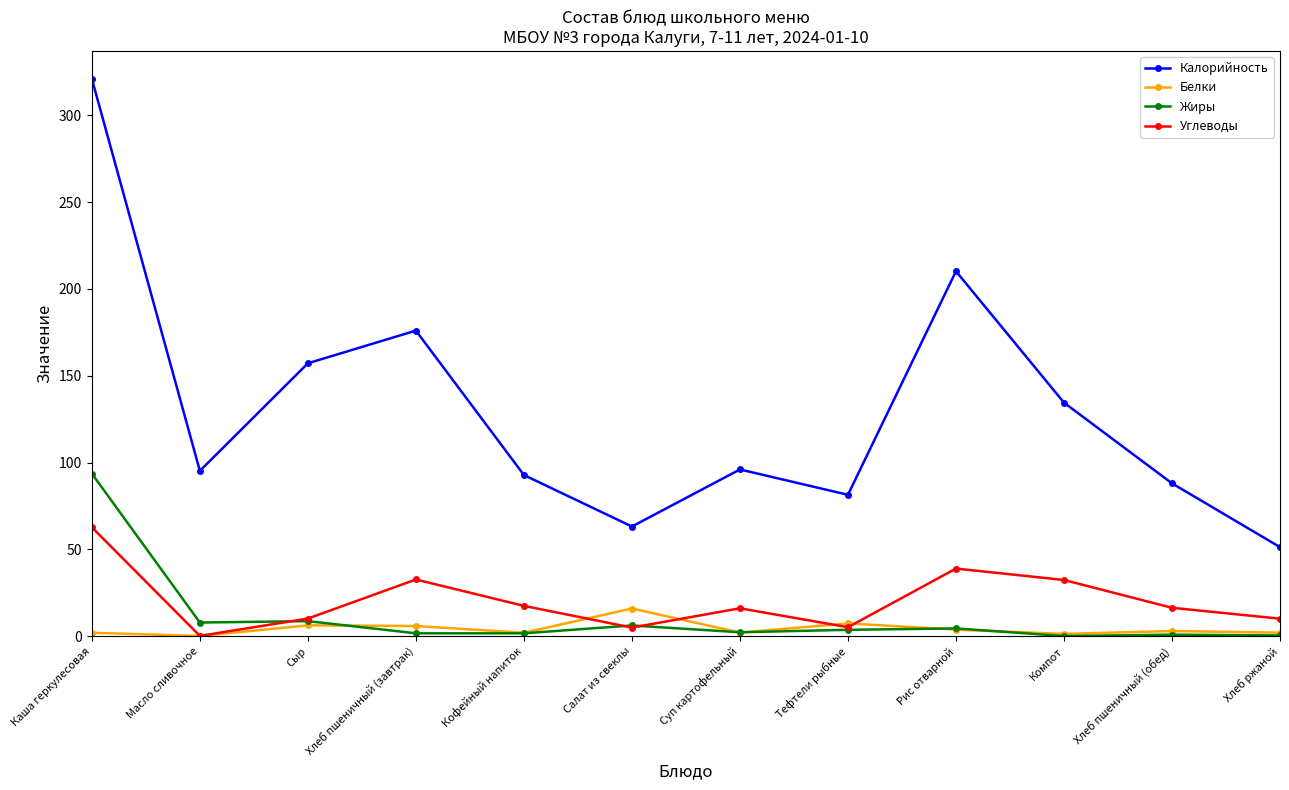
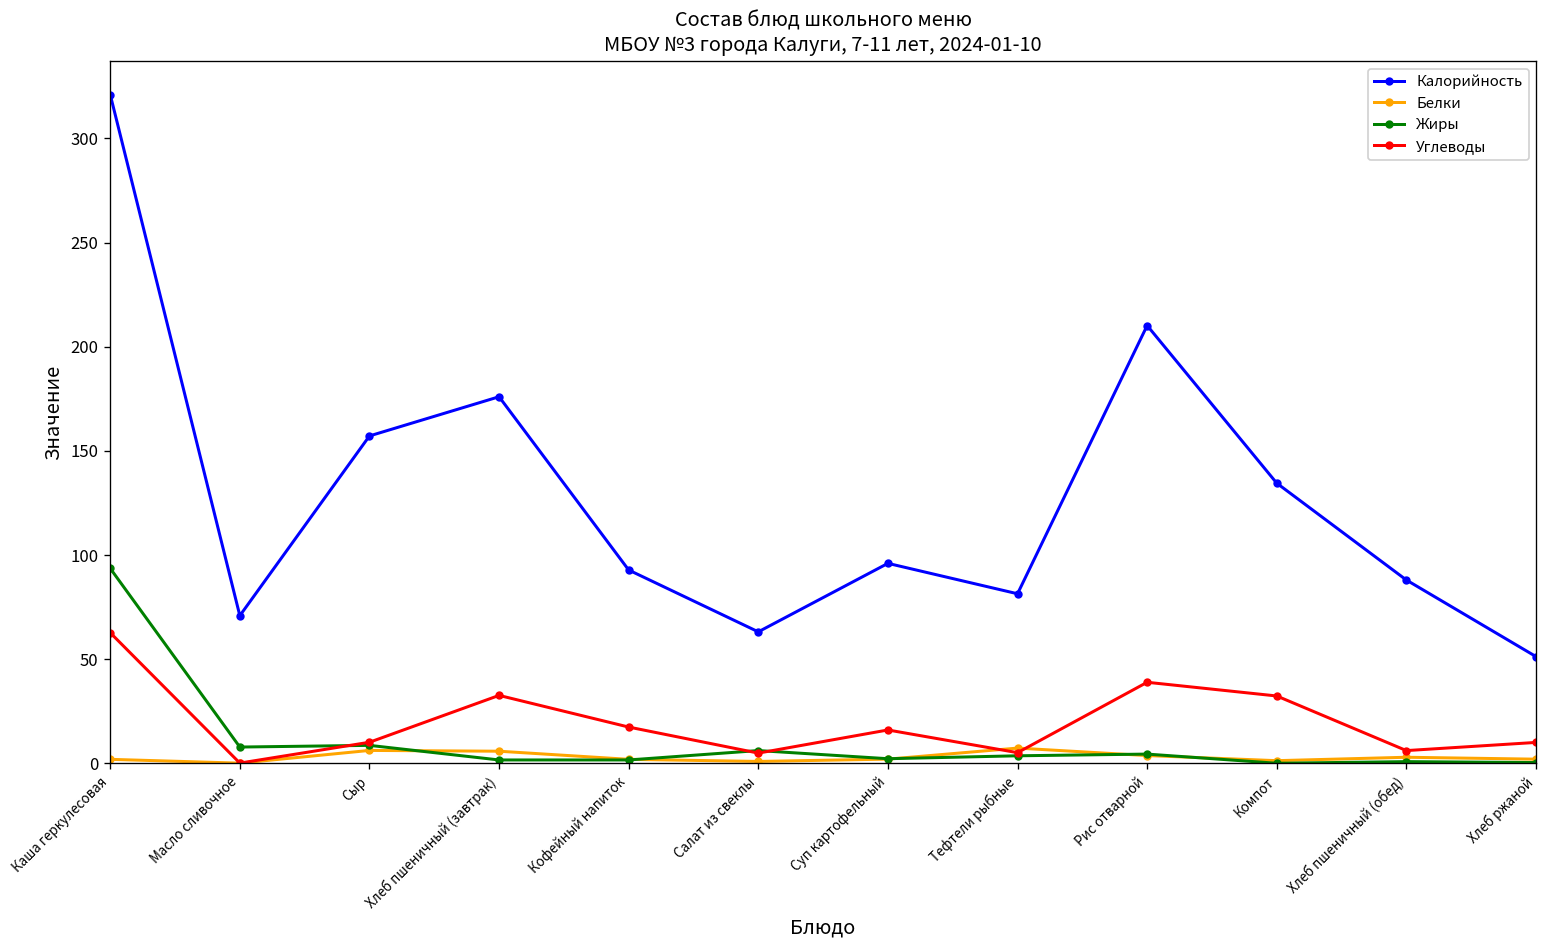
  {
    "Калорийность": {
      "Каша геркулесовая": 321,
-     "Масло сливочное": 95,
+     "Масло сливочное": 71,
      "Сыр": 157,
      "Хлеб пшеничный (завтрак)": 176,
      "Кофейный напиток": 93,
      "Салат из свеклы": 63,
      "Суп картофельный": 96,
      "Тефтели рыбные": 81,
      "Рис отварной": 210,
      "Компот": 135,
      "Хлеб пшеничный (обед)": 88,
      "Хлеб ржаной": 51
    },
    "Белки": {
      "Каша геркулесовая": 2,
      "Сыр": 6,
      "Хлеб пшеничный (завтрак)": 6,
-     "Салат из свеклы": 16,
+     "Салат из свеклы": 1,
      "Тефтели рыбные": 7,
      "Хлеб пшеничный (обед)": 3,
      "Хлеб ржаной": 2
    },
    "Жиры": {
      "Каша геркулесовая": 94,
      "Масло сливочное": 8,
      "Сыр": 9,
      "Хлеб пшеничный (завтрак)": 2,
      "Тефтели рыбные": 4,
      "Хлеб пшеничный (обед)": 1,
      "Хлеб ржаной": 0
    },
    "Углеводы": {
      "Каша геркулесовая": 63,
      "Сыр": 10,
      "Хлеб пшеничный (завтрак)": 33,
      "Кофейный напиток": 17,
      "Суп картофельный": 16,
      "Тефтели рыбные": 5,
      "Рис отварной": 39,
      "Компот": 32,
-     "Хлеб пшеничный (обед)": 16,
+     "Хлеб пшеничный (обед)": 6,
      "Хлеб ржаной": 10
    }
  }
